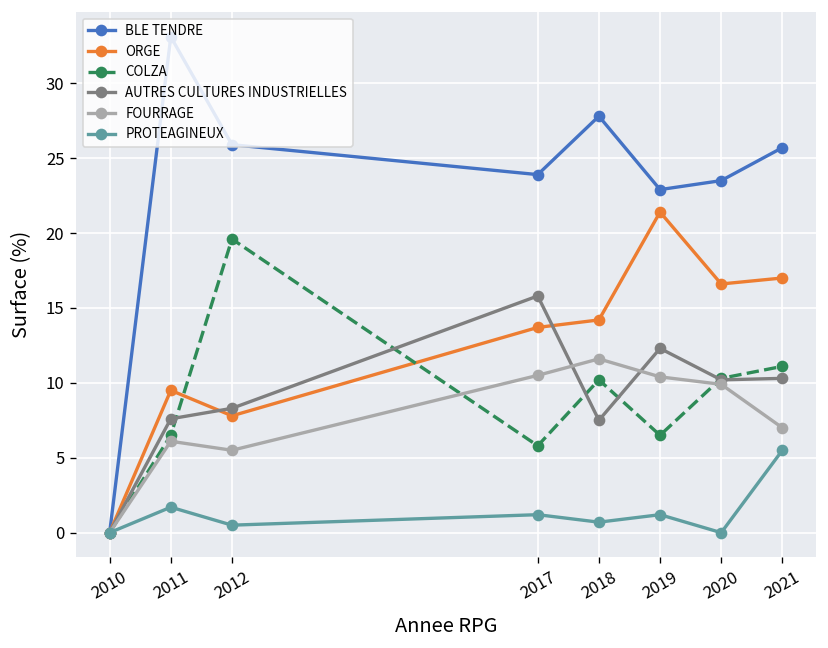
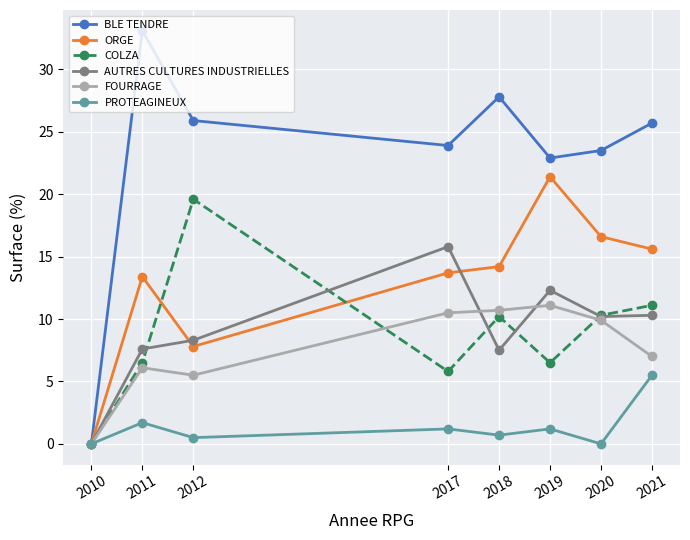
  {
    "BLE TENDRE": {
      "2012": 25.9,
      "2017": 23.9,
      "2018": 27.8,
      "2019": 22.9,
      "2020": 23.5,
      "2021": 25.7
    },
    "ORGE": {
-     "2011": 9.5,
+     "2011": 13.4,
      "2012": 7.8,
      "2017": 13.7,
      "2018": 14.2,
      "2019": 21.4,
      "2020": 16.6,
-     "2021": 17.0
+     "2021": 15.6
    },
    "COLZA": {
      "2011": 6.5,
      "2012": 19.6,
      "2017": 5.8,
      "2018": 10.2,
      "2019": 6.5,
      "2021": 11.1
    },
    "FOURRAGE": {
      "2011": 6.1,
      "2012": 5.5,
      "2017": 10.5,
-     "2018": 11.6,
-     "2019": 10.4,
+     "2018": 10.7,
+     "2019": 11.1,
      "2020": 9.9,
      "2021": 7.0
    }
  }
